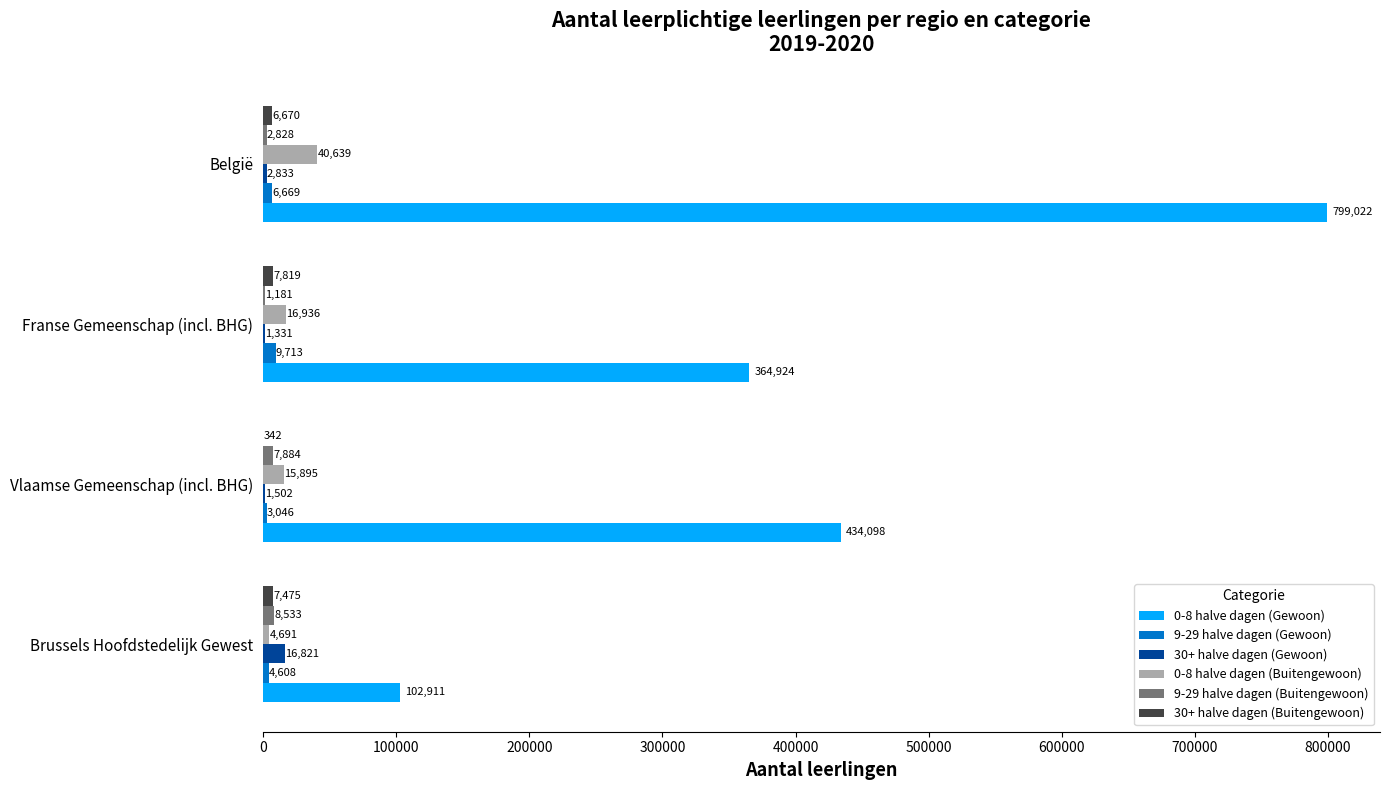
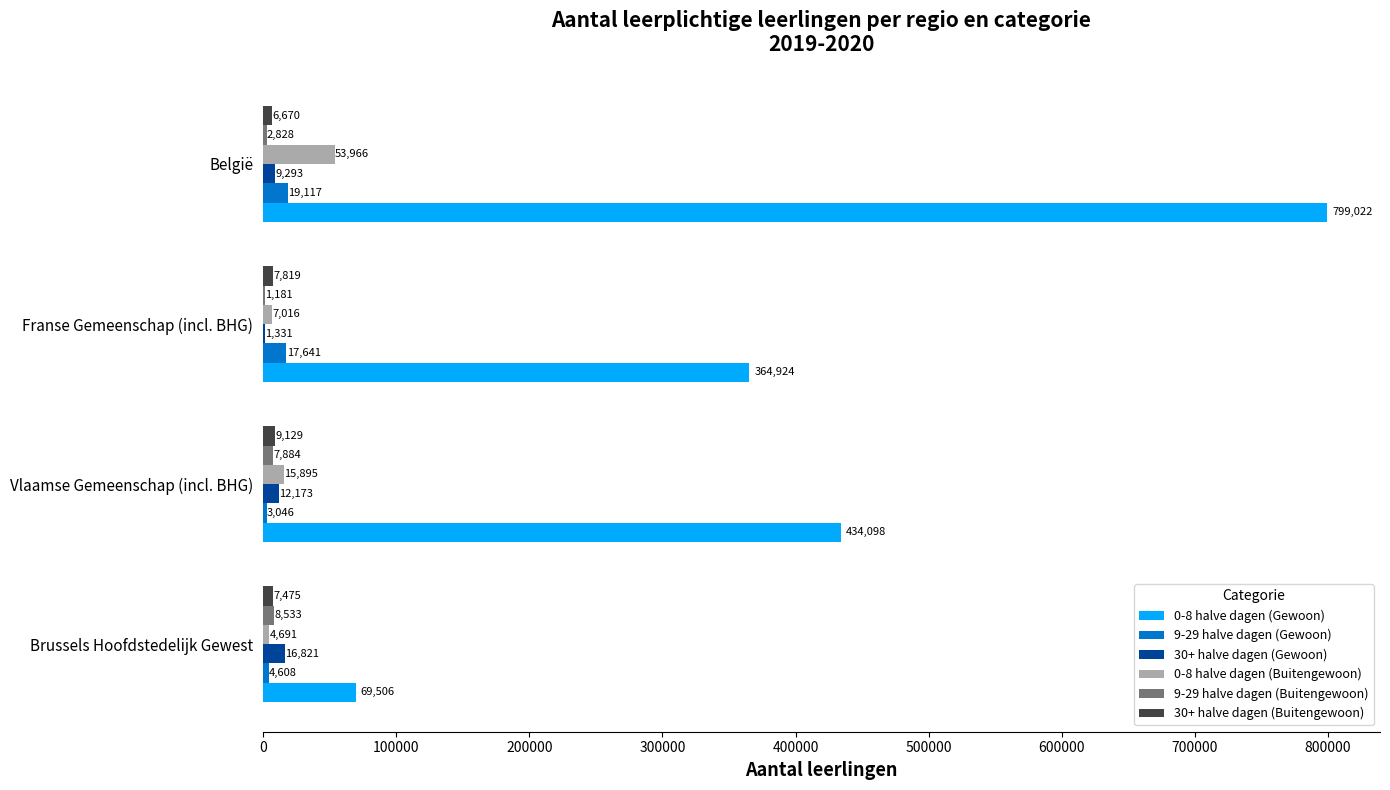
  {
    "0-8 halve dagen (Gewoon)": {
      "België": "799,022",
      "Franse Gemeenschap (incl. BHG)": "364,924",
      "Vlaamse Gemeenschap (incl. BHG)": "434,098",
-     "Brussels Hoofdstedelijk Gewest": "102,911"
+     "Brussels Hoofdstedelijk Gewest": "69,506"
    },
    "9-29 halve dagen (Gewoon)": {
-     "België": "6,669",
-     "Franse Gemeenschap (incl. BHG)": "9,713",
+     "België": "19,117",
+     "Franse Gemeenschap (incl. BHG)": "17,641",
      "Vlaamse Gemeenschap (incl. BHG)": "3,046",
      "Brussels Hoofdstedelijk Gewest": "4,608"
    },
    "30+ halve dagen (Gewoon)": {
-     "België": "2,833",
+     "België": "9,293",
      "Franse Gemeenschap (incl. BHG)": "1,331",
-     "Vlaamse Gemeenschap (incl. BHG)": "1,502",
+     "Vlaamse Gemeenschap (incl. BHG)": "12,173",
      "Brussels Hoofdstedelijk Gewest": "16,821"
    },
    "0-8 halve dagen (Buitengewoon)": {
-     "België": "40,639",
-     "Franse Gemeenschap (incl. BHG)": "16,936",
+     "België": "53,966",
+     "Franse Gemeenschap (incl. BHG)": "7,016",
      "Vlaamse Gemeenschap (incl. BHG)": "15,895",
      "Brussels Hoofdstedelijk Gewest": "4,691"
    },
    "9-29 halve dagen (Buitengewoon)": {
      "België": "2,828",
      "Franse Gemeenschap (incl. BHG)": "1,181",
      "Vlaamse Gemeenschap (incl. BHG)": "7,884",
      "Brussels Hoofdstedelijk Gewest": "8,533"
    },
    "30+ halve dagen (Buitengewoon)": {
      "België": "6,670",
      "Franse Gemeenschap (incl. BHG)": "7,819",
-     "Vlaamse Gemeenschap (incl. BHG)": "342",
+     "Vlaamse Gemeenschap (incl. BHG)": "9,129",
      "Brussels Hoofdstedelijk Gewest": "7,475"
    }
  }
